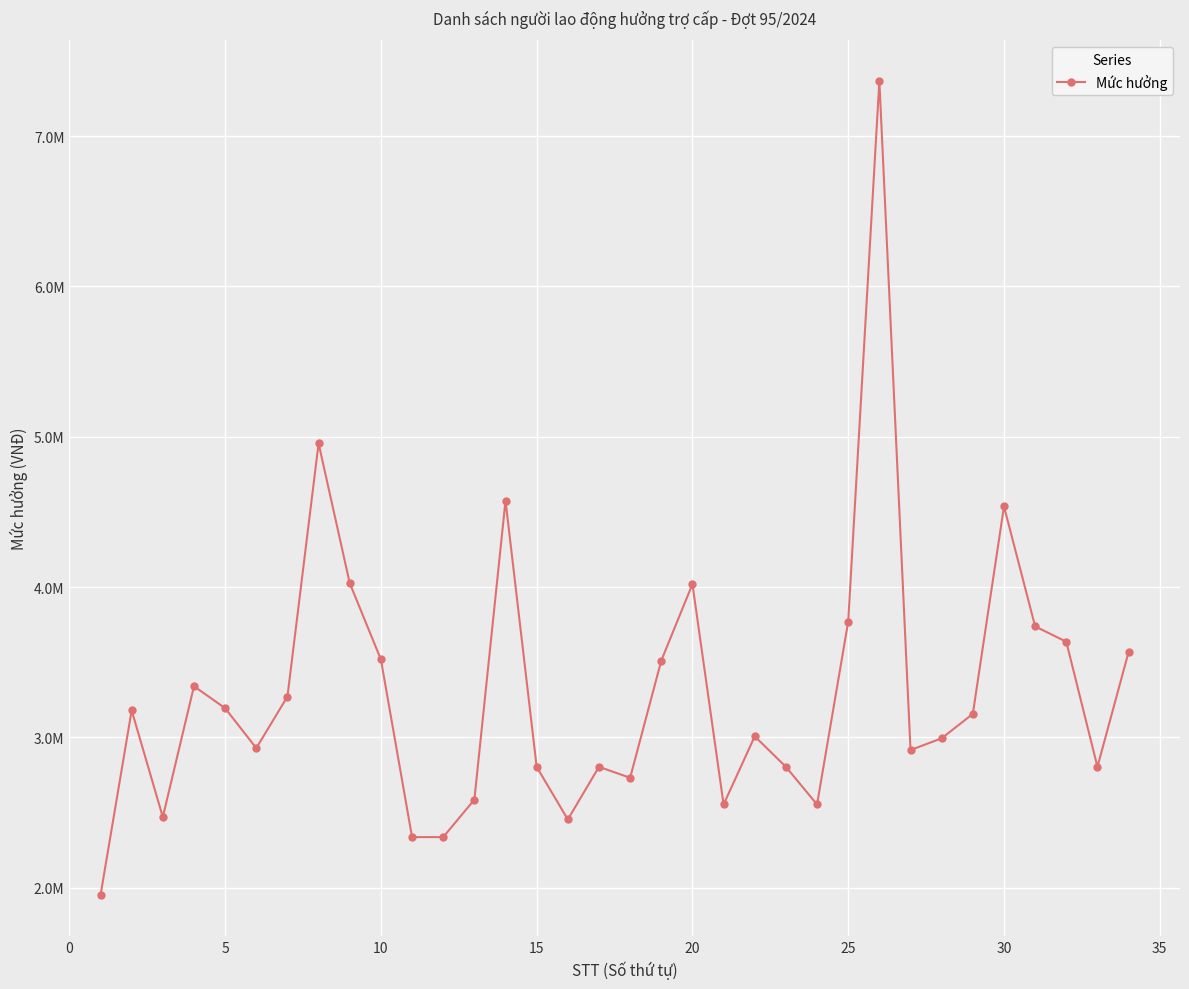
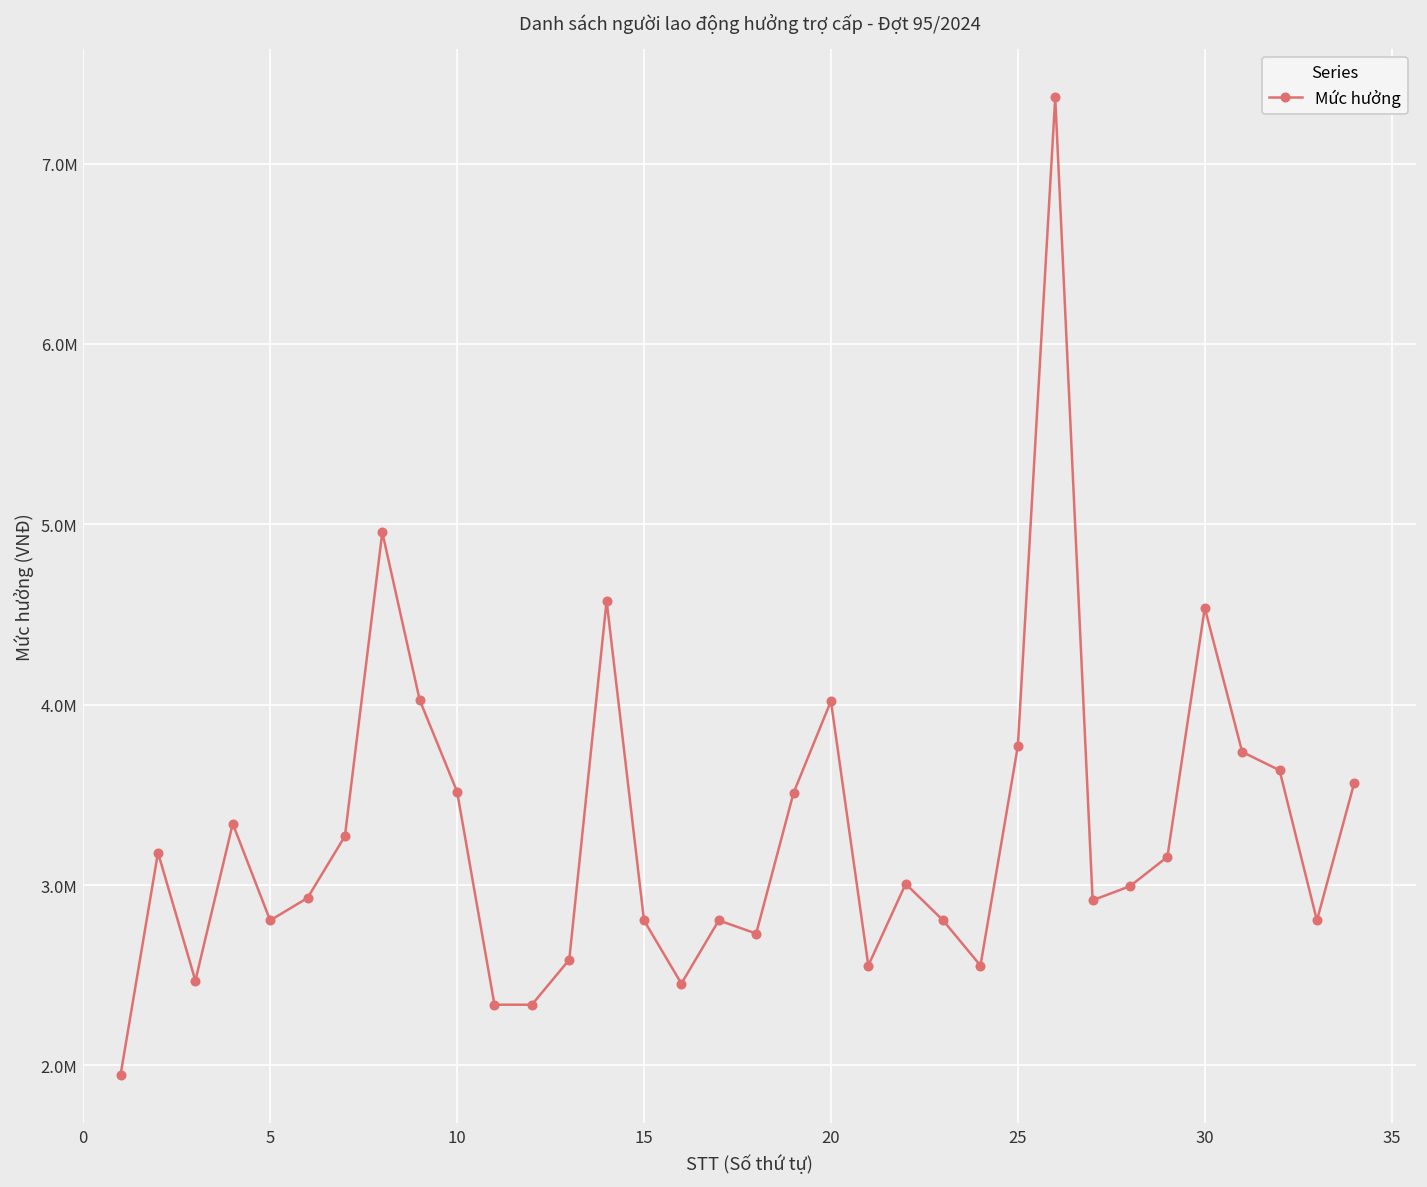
  {
-   "5": 3190000,
+   "5": 2800000,
    "10": 3520000,
    "15": 2800000,
    "20": 4020000,
    "25": 3770000,
    "30": 4540000
  }
